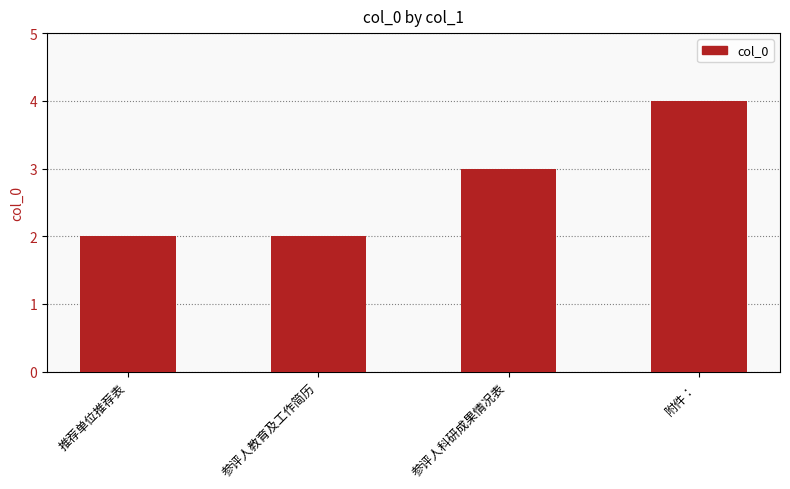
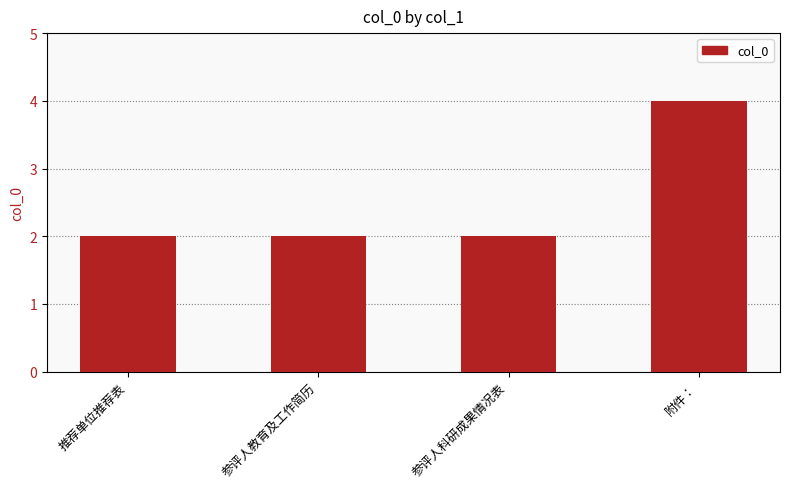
  {
    "推荐单位推荐表": 2,
    "参评人教育及工作简历": 2,
-   "参评人科研成果情况表": 3,
+   "参评人科研成果情况表": 2,
    "附件：": 4
  }
